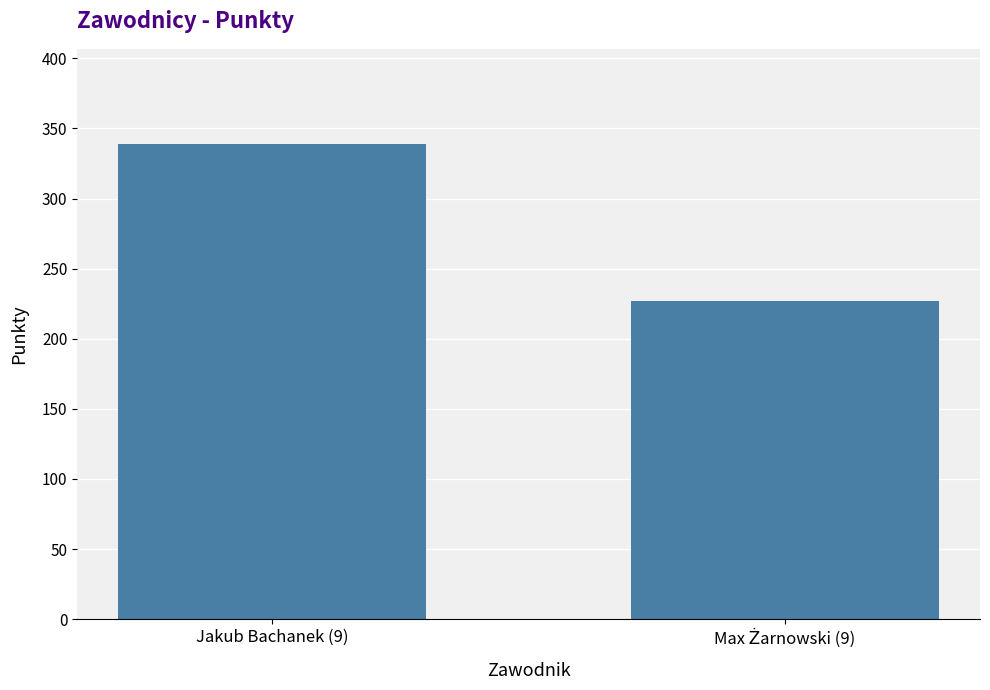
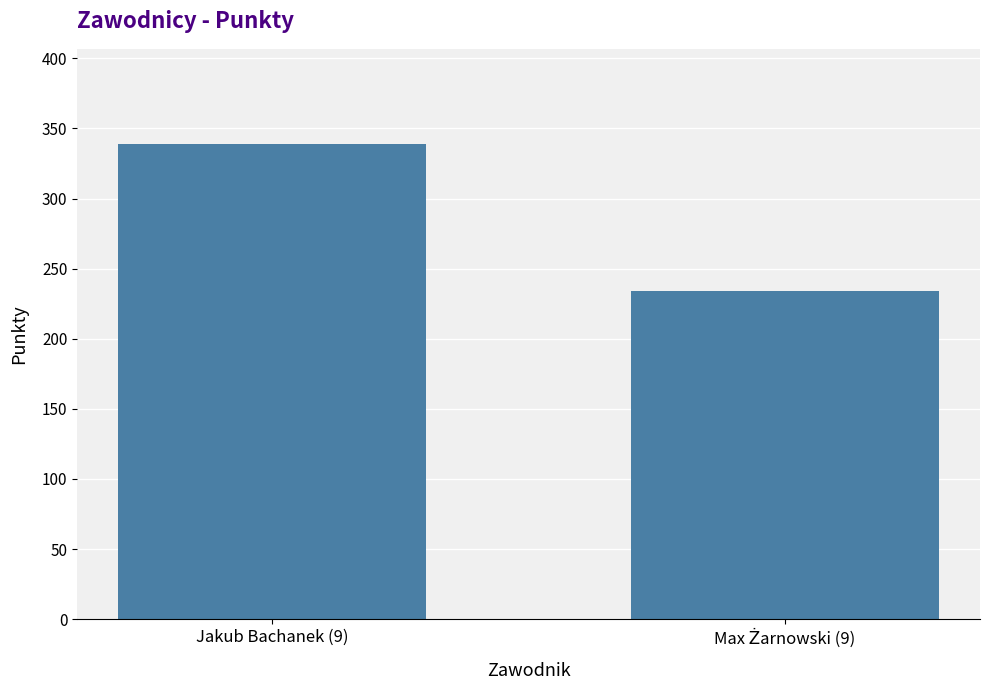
  {
    "Jakub Bachanek (9)": 339,
-   "Max Żarnowski (9)": 227
+   "Max Żarnowski (9)": 234
  }
